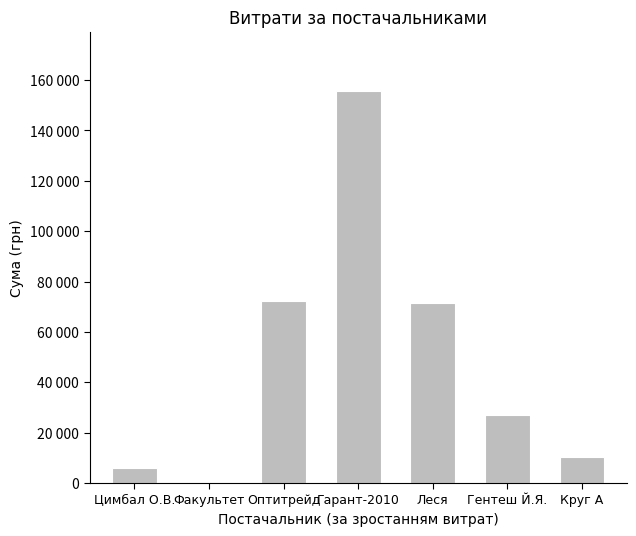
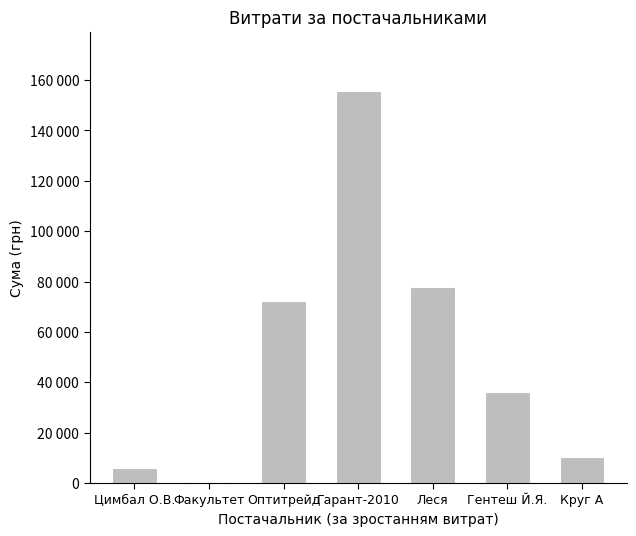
  {
    "Цимбал О.В.": 6000,
    "Оптитрейд": 72000,
    "Гарант-2010": 156000,
-   "Леся": 72000,
-   "Гентеш Й.Я.": 27000,
+   "Леся": 78000,
+   "Гентеш Й.Я.": 36000,
    "Круг А": 11000
  }
